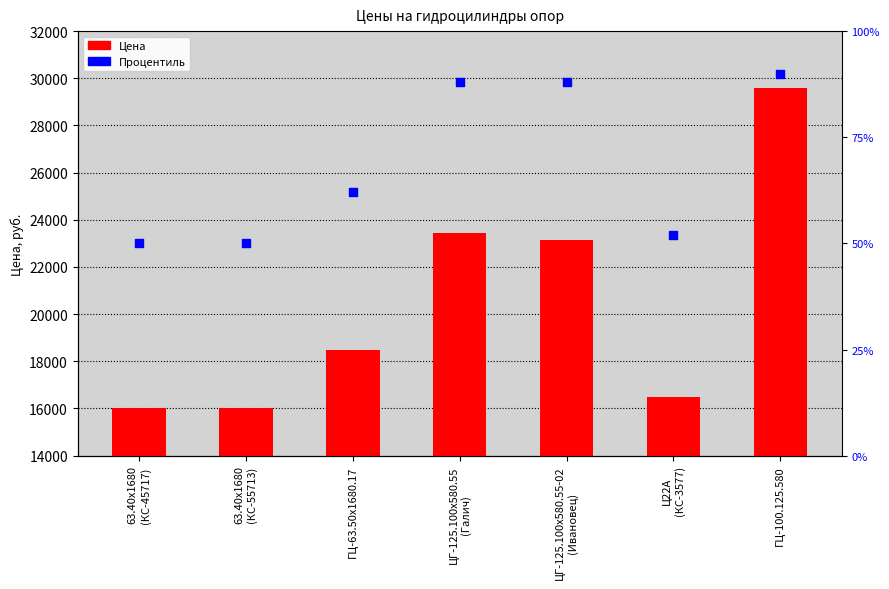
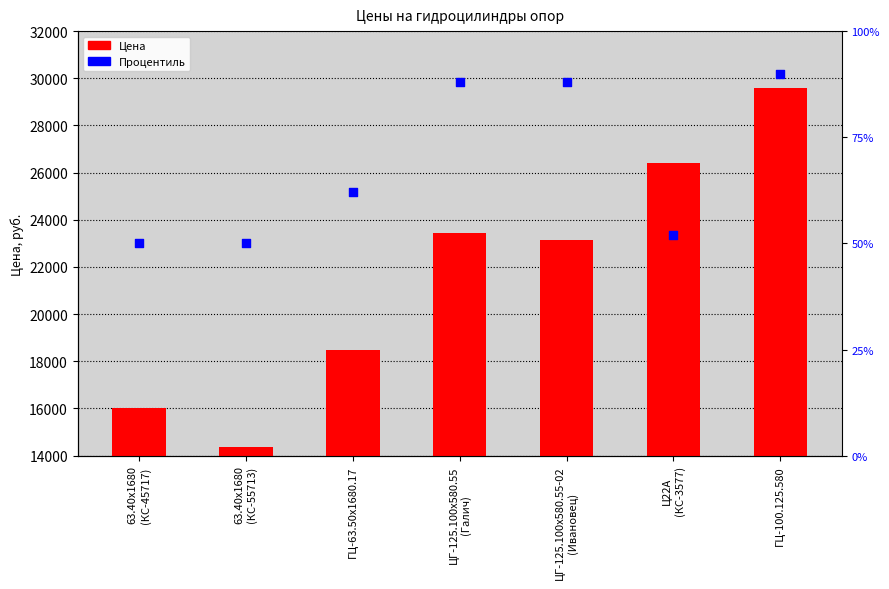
  {
    "Цена": {
      "63.40х1680 (КС-45717)": 16000,
-     "63.40х1680 (КС-55713)": 16000,
+     "63.40х1680 (КС-55713)": 14400,
      "ГЦ-63.50х1680.17": 18500,
      "ЦГ-125.100х580.55 (Галич)": 23400,
      "ЦГ-125.100х580.55-02 (Ивановец)": 23200,
-     "Ц22А (КС-3577)": 16500,
+     "Ц22А (КС-3577)": 26400,
      "ГЦ-100.125.580": 29600
    }
  }
